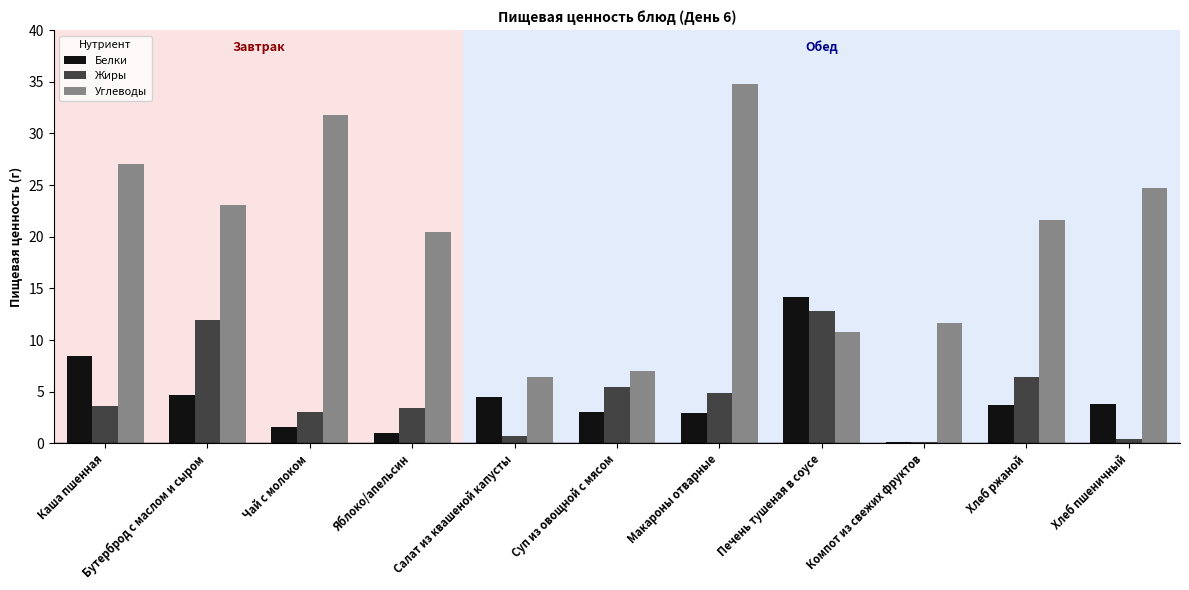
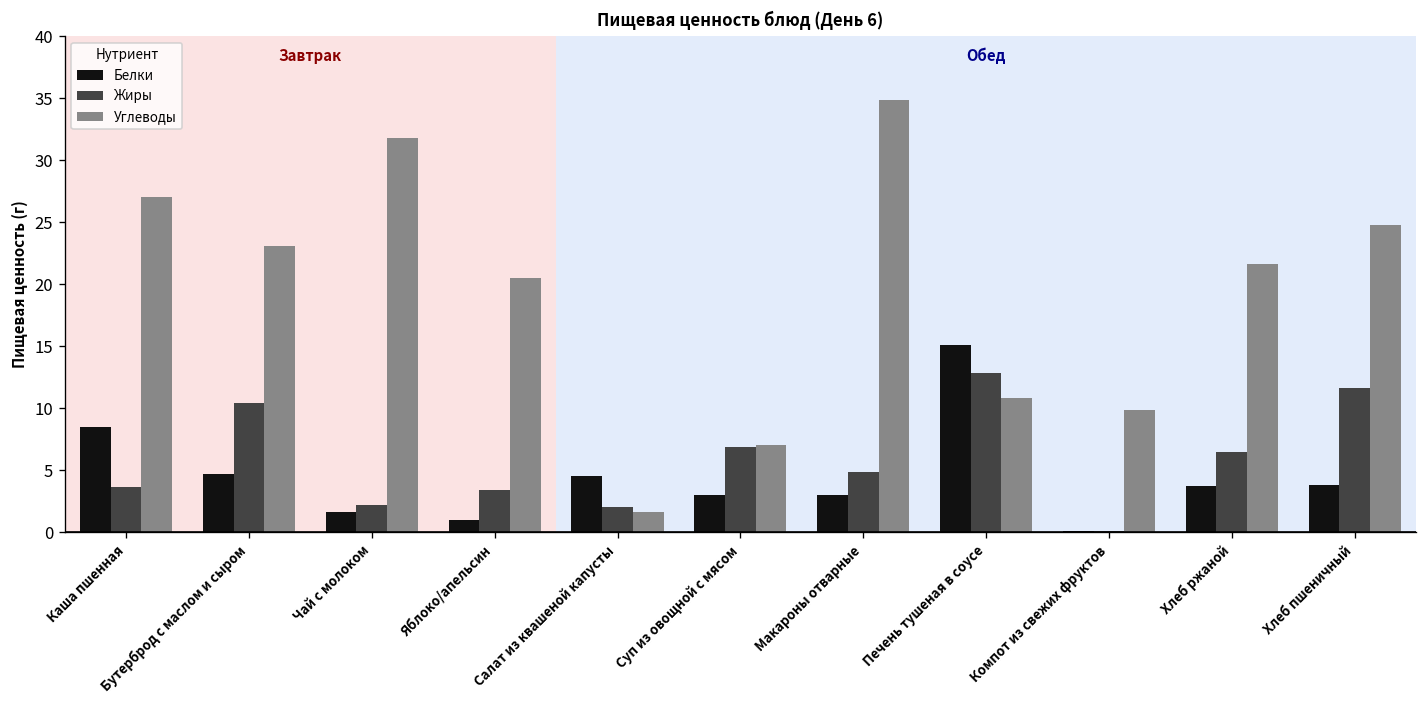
  {
    "Белки": {
      "Каша пшенная": 8.5,
      "Бутерброд с маслом и сыром": 4.7,
      "Чай с молоком": 1.6,
      "Яблоко/апельсин": 1.0,
      "Салат из квашеной капусты": 4.5,
      "Суп из овощной с мясом": 3.0,
      "Макароны отварные": 3.0,
-     "Печень тушеная в соусе": 14.2,
+     "Печень тушеная в соусе": 15.1,
      "Хлеб ржаной": 3.7,
      "Хлеб пшеничный": 3.8
    },
    "Жиры": {
      "Каша пшенная": 3.6,
-     "Бутерброд с маслом и сыром": 11.9,
-     "Чай с молоком": 3.0,
+     "Бутерброд с маслом и сыром": 10.4,
+     "Чай с молоком": 2.2,
      "Яблоко/апельсин": 3.4,
-     "Салат из квашеной капусты": 0.7,
-     "Суп из овощной с мясом": 5.5,
+     "Салат из квашеной капусты": 2.1,
+     "Суп из овощной с мясом": 6.9,
      "Макароны отварные": 4.8,
      "Печень тушеная в соусе": 12.8,
      "Хлеб ржаной": 6.5,
-     "Хлеб пшеничный": 0.5
+     "Хлеб пшеничный": 11.6
    },
    "Углеводы": {
      "Каша пшенная": 27.1,
      "Бутерброд с маслом и сыром": 23.1,
      "Чай с молоком": 31.8,
      "Яблоко/апельсин": 20.5,
-     "Салат из квашеной капусты": 6.5,
+     "Салат из квашеной капусты": 1.6,
      "Суп из овощной с мясом": 7.0,
      "Макароны отварные": 34.8,
      "Печень тушеная в соусе": 10.8,
-     "Компот из свежих фруктов": 11.6,
+     "Компот из свежих фруктов": 9.9,
      "Хлеб ржаной": 21.6,
      "Хлеб пшеничный": 24.8
    }
  }
